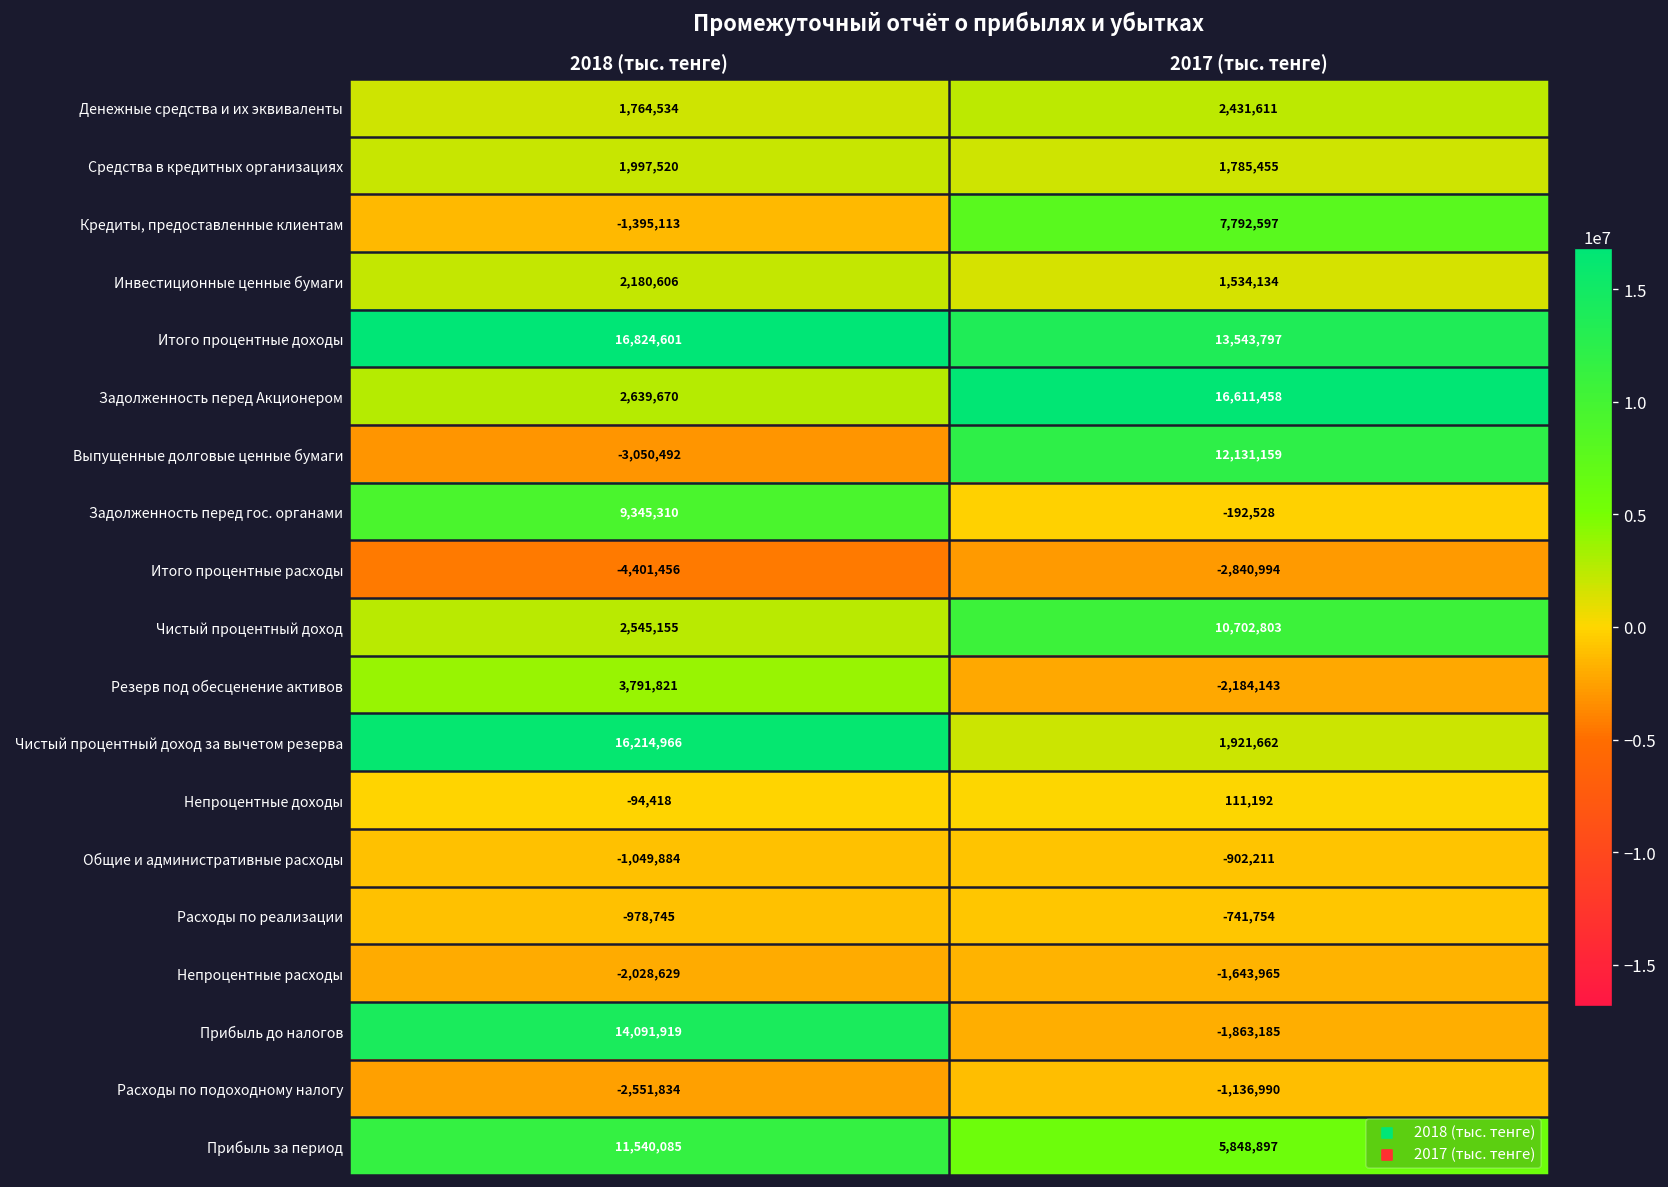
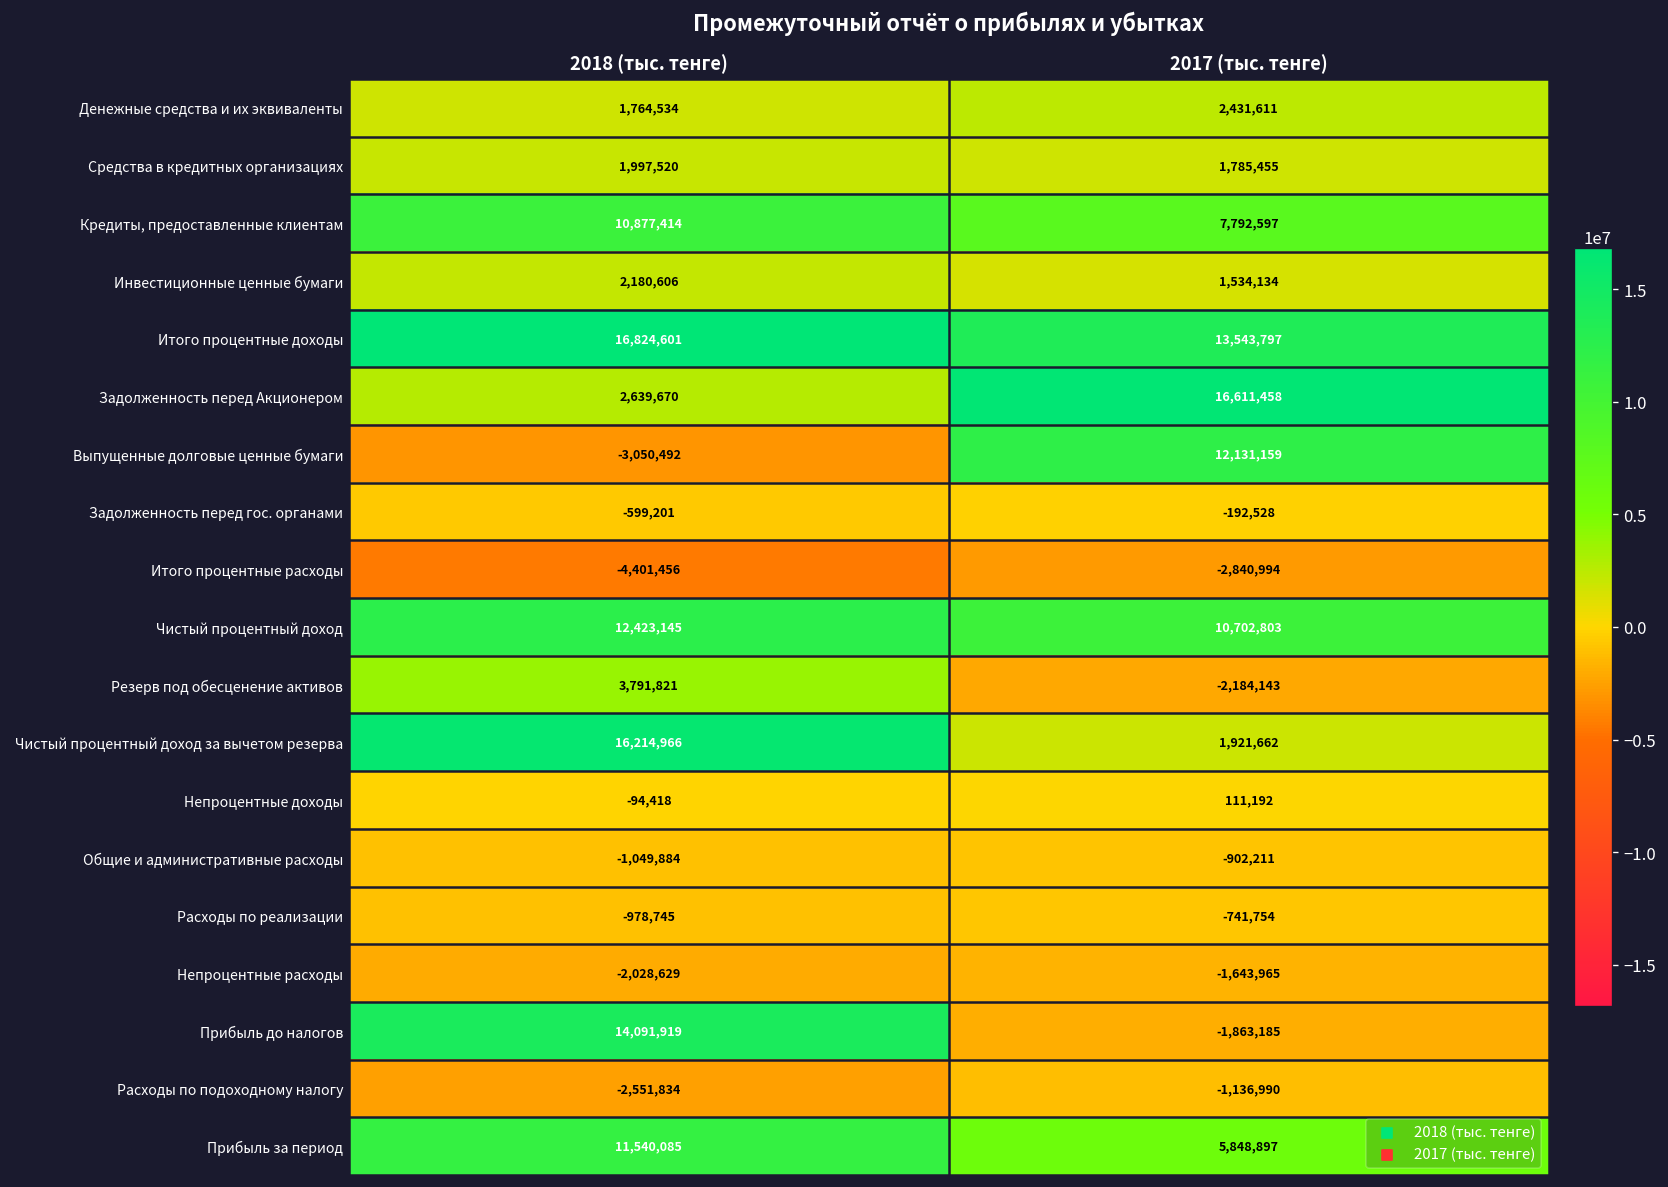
  {
    "Денежные средства и их эквиваленты": {
      "2018 (тыс. тенге)": "1,764,534",
      "2017 (тыс. тенге)": "2,431,611"
    },
    "Средства в кредитных организациях": {
      "2018 (тыс. тенге)": "1,997,520",
      "2017 (тыс. тенге)": "1,785,455"
    },
    "Кредиты, предоставленные клиентам": {
-     "2018 (тыс. тенге)": "-1,395,113",
+     "2018 (тыс. тенге)": "10,877,414",
      "2017 (тыс. тенге)": "7,792,597"
    },
    "Инвестиционные ценные бумаги": {
      "2018 (тыс. тенге)": "2,180,606",
      "2017 (тыс. тенге)": "1,534,134"
    },
    "Итого процентные доходы": {
      "2018 (тыс. тенге)": "16,824,601",
      "2017 (тыс. тенге)": "13,543,797"
    },
    "Задолженность перед Акционером": {
      "2018 (тыс. тенге)": "2,639,670",
      "2017 (тыс. тенге)": "16,611,458"
    },
    "Выпущенные долговые ценные бумаги": {
      "2018 (тыс. тенге)": "-3,050,492",
      "2017 (тыс. тенге)": "12,131,159"
    },
    "Задолженность перед гос. органами": {
-     "2018 (тыс. тенге)": "9,345,310",
+     "2018 (тыс. тенге)": "-599,201",
      "2017 (тыс. тенге)": "-192,528"
    },
    "Итого процентные расходы": {
      "2018 (тыс. тенге)": "-4,401,456",
      "2017 (тыс. тенге)": "-2,840,994"
    },
    "Чистый процентный доход": {
-     "2018 (тыс. тенге)": "2,545,155",
+     "2018 (тыс. тенге)": "12,423,145",
      "2017 (тыс. тенге)": "10,702,803"
    },
    "Резерв под обесценение активов": {
      "2018 (тыс. тенге)": "3,791,821",
      "2017 (тыс. тенге)": "-2,184,143"
    },
    "Чистый процентный доход за вычетом резерва": {
      "2018 (тыс. тенге)": "16,214,966",
      "2017 (тыс. тенге)": "1,921,662"
    },
    "Непроцентные доходы": {
      "2018 (тыс. тенге)": "-94,418",
      "2017 (тыс. тенге)": "111,192"
    },
    "Общие и административные расходы": {
      "2018 (тыс. тенге)": "-1,049,884",
      "2017 (тыс. тенге)": "-902,211"
    },
    "Расходы по реализации": {
      "2018 (тыс. тенге)": "-978,745",
      "2017 (тыс. тенге)": "-741,754"
    },
    "Непроцентные расходы": {
      "2018 (тыс. тенге)": "-2,028,629",
      "2017 (тыс. тенге)": "-1,643,965"
    },
    "Прибыль до налогов": {
      "2018 (тыс. тенге)": "14,091,919",
      "2017 (тыс. тенге)": "-1,863,185"
    },
    "Расходы по подоходному налогу": {
      "2018 (тыс. тенге)": "-2,551,834",
      "2017 (тыс. тенге)": "-1,136,990"
    },
    "Прибыль за период": {
      "2018 (тыс. тенге)": "11,540,085",
      "2017 (тыс. тенге)": "5,848,897"
    }
  }
